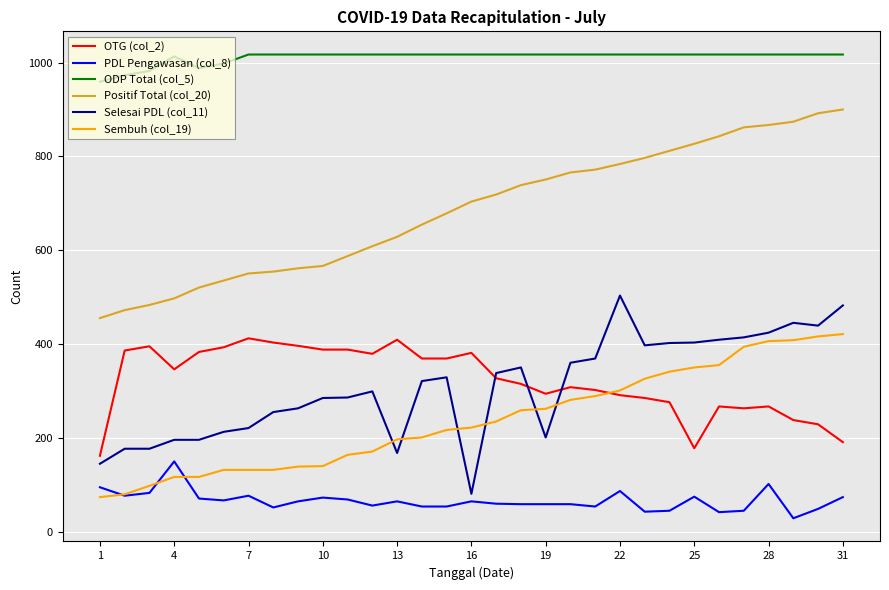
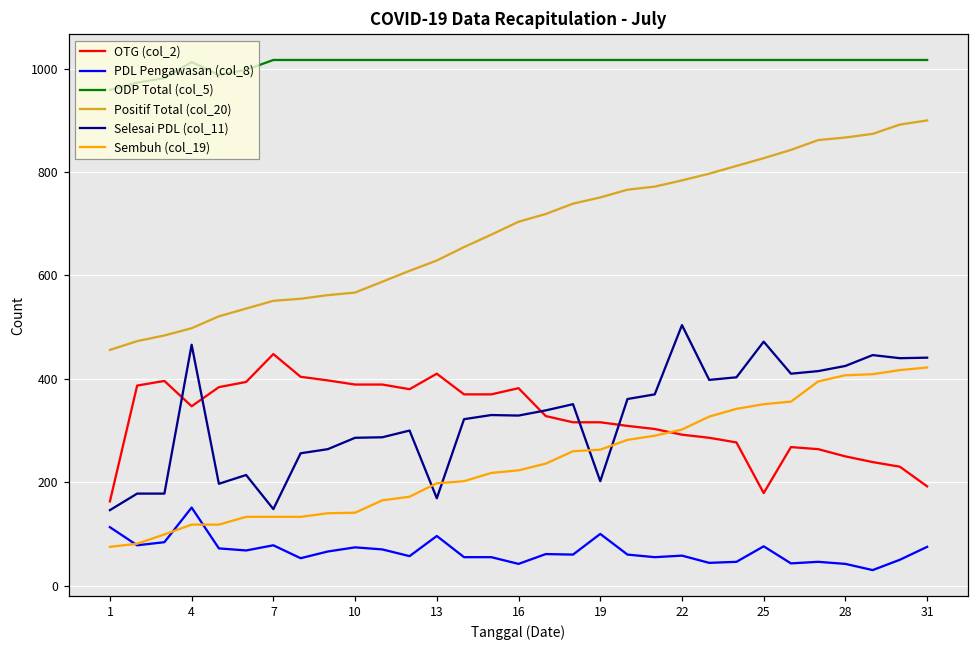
  {
    "OTG (col_2)": {
      "1": 160,
      "4": 350,
-     "7": 410,
+     "7": 450,
      "10": 390,
      "13": 410,
      "16": 380,
-     "19": 300,
+     "19": 320,
      "22": 290,
      "25": 180,
-     "28": 270,
+     "28": 250,
      "31": 190
    },
    "PDL Pengawasan (col_8)": {
-     "1": 100,
+     "1": 110,
      "4": 150,
      "7": 80,
      "10": 70,
-     "13": 70,
-     "16": 70,
-     "19": 60,
-     "22": 90,
+     "13": 100,
+     "16": 40,
+     "19": 100,
+     "22": 60,
      "25": 80,
-     "28": 100,
+     "28": 40,
      "31": 80
    },
    "ODP Total (col_5)": {
      "7": 1020,
      "10": 1020,
      "13": 1020,
      "16": 1020,
      "19": 1020,
      "22": 1020,
      "25": 1020,
      "28": 1020,
      "31": 1020
    },
    "Selesai PDL (col_11)": {
      "1": 150,
-     "4": 200,
-     "7": 220,
+     "4": 470,
+     "7": 150,
      "10": 290,
      "13": 170,
-     "16": 80,
+     "16": 330,
      "19": 200,
      "22": 500,
-     "25": 400,
+     "25": 470,
      "28": 430,
-     "31": 480
+     "31": 440
    }
  }
